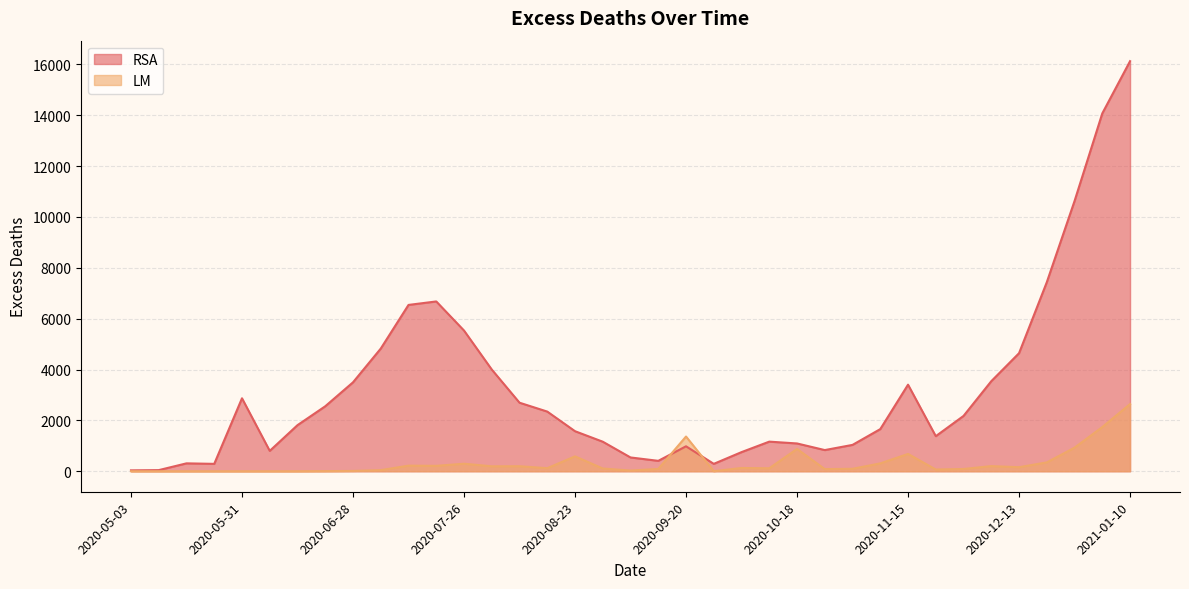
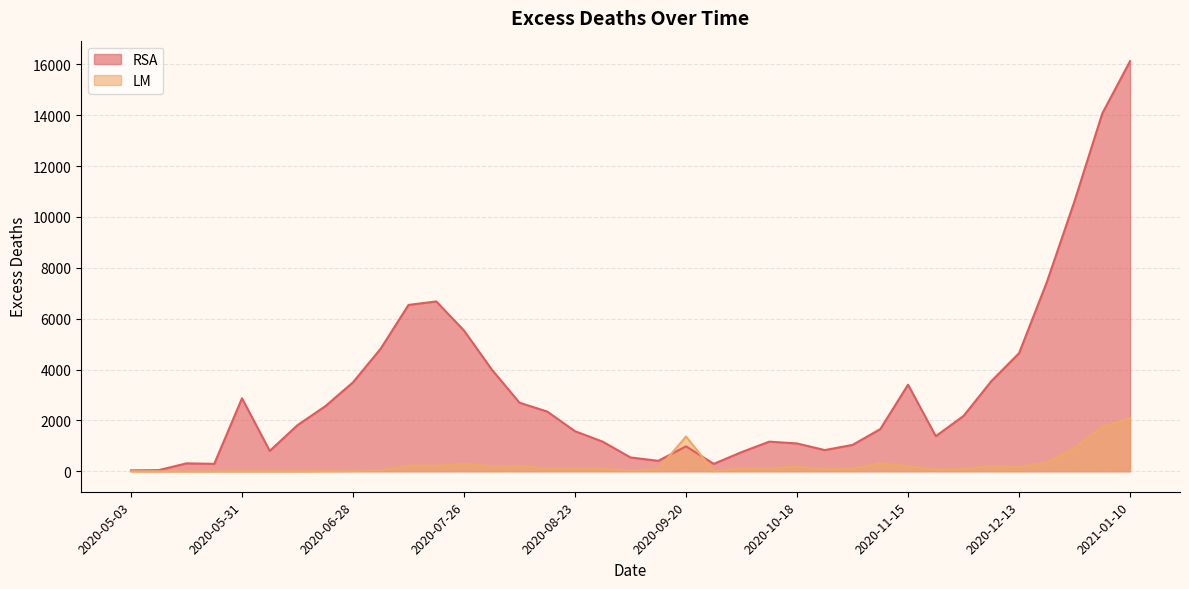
  {
    "RSA": {
      "2020-05-31": 2900,
      "2020-06-28": 3500,
      "2020-07-26": 5500,
      "2020-08-23": 1600,
      "2020-09-20": 1000,
      "2020-10-18": 1100,
      "2020-11-15": 3400,
      "2020-12-13": 4600,
      "2021-01-10": 16100
    },
    "LM": {
      "2020-05-31": 0,
      "2020-06-28": 0,
      "2020-07-26": 300,
-     "2020-08-23": 600,
+     "2020-08-23": 100,
      "2020-09-20": 1400,
-     "2020-10-18": 900,
-     "2020-11-15": 700,
+     "2020-10-18": 200,
+     "2020-11-15": 200,
      "2020-12-13": 200,
-     "2021-01-10": 2600
+     "2021-01-10": 2100
    }
  }
